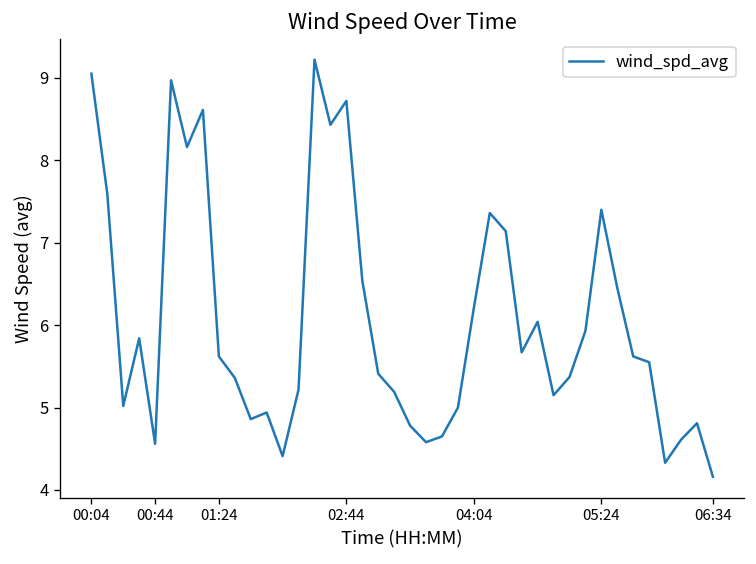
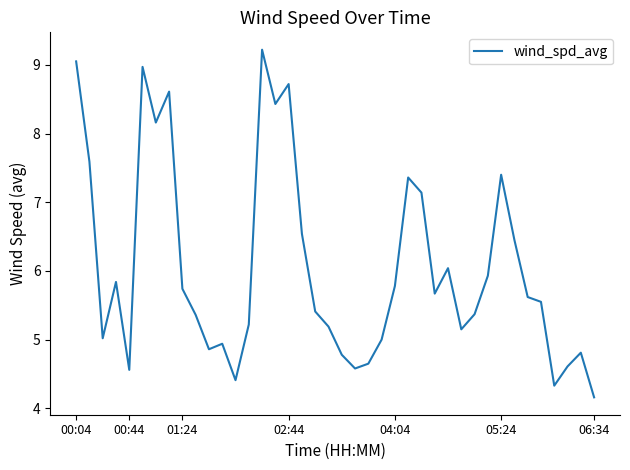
  {
    "00:04": 9.1,
    "00:44": 4.6,
-   "01:24": 5.6,
+   "01:24": 5.7,
    "02:44": 8.7,
-   "04:04": 6.2,
+   "04:04": 5.8,
    "05:24": 7.4,
    "06:34": 4.2
  }
